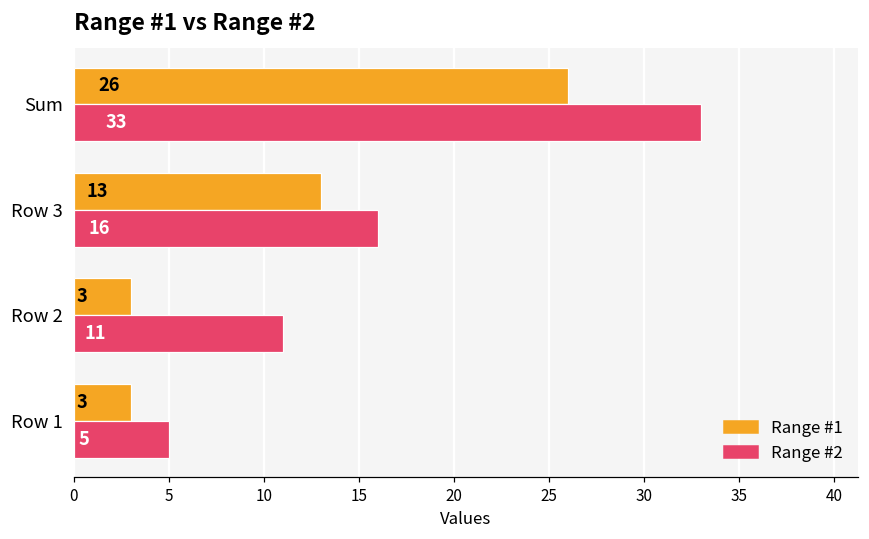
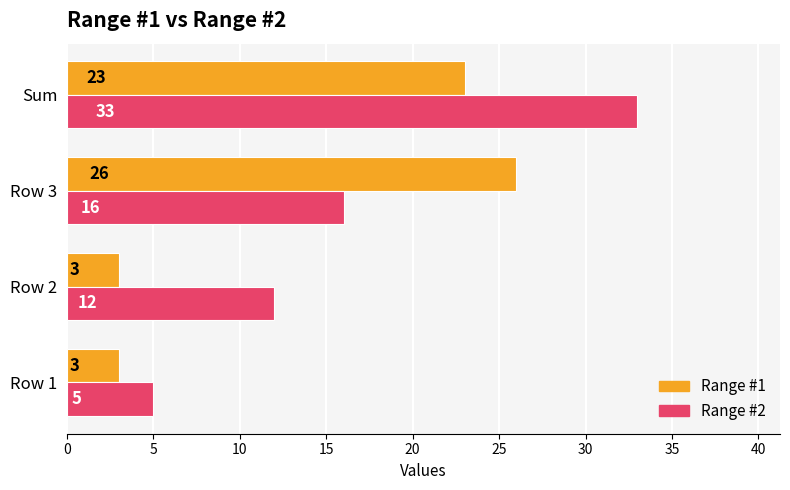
  {
    "Range #1": {
-     "Sum": 26,
-     "Row 3": 13,
+     "Sum": 23,
+     "Row 3": 26,
      "Row 2": 3,
      "Row 1": 3
    },
    "Range #2": {
      "Sum": 33,
      "Row 3": 16,
-     "Row 2": 11,
+     "Row 2": 12,
      "Row 1": 5
    }
  }
